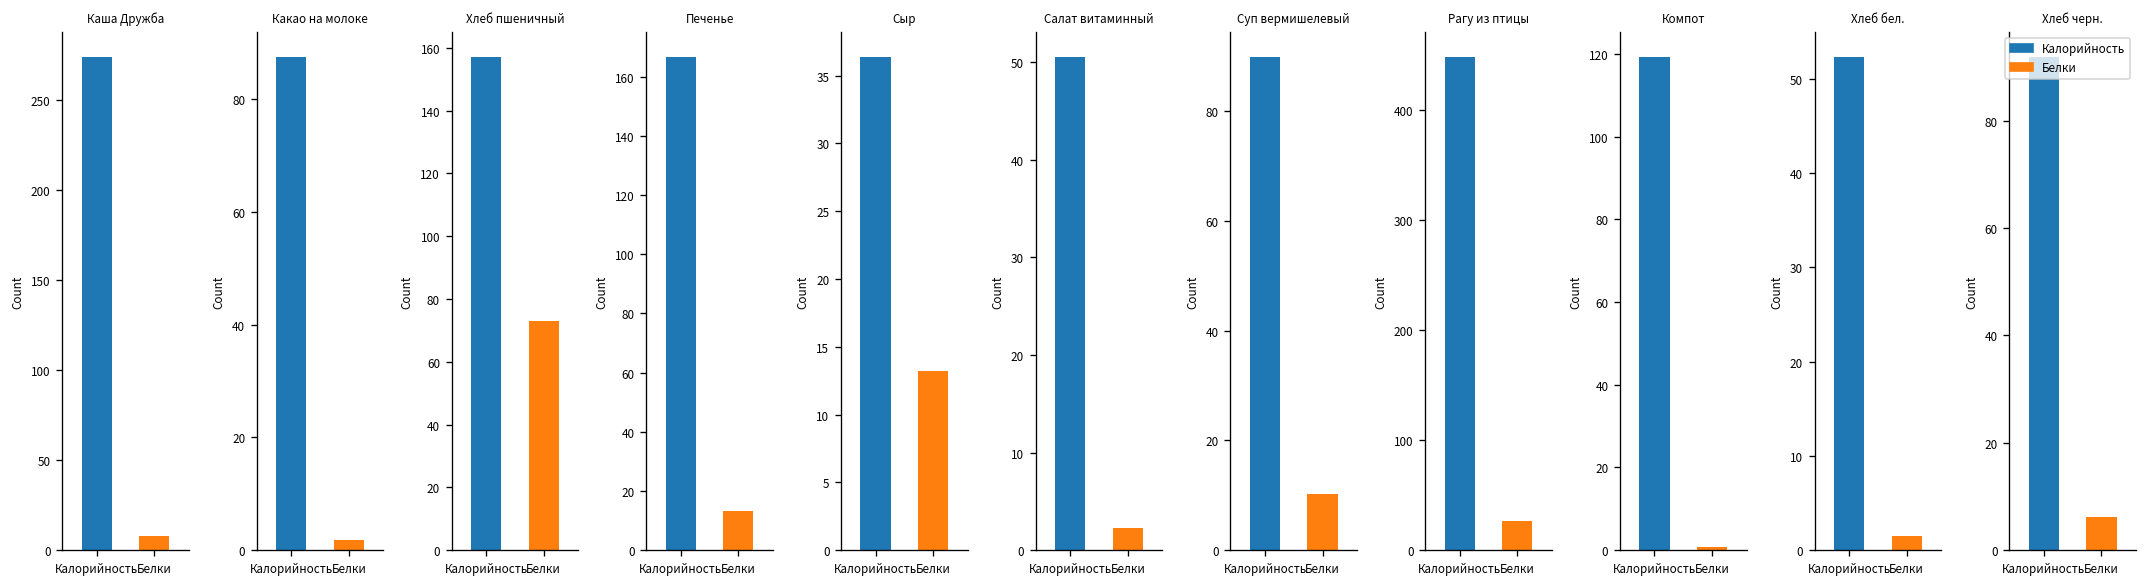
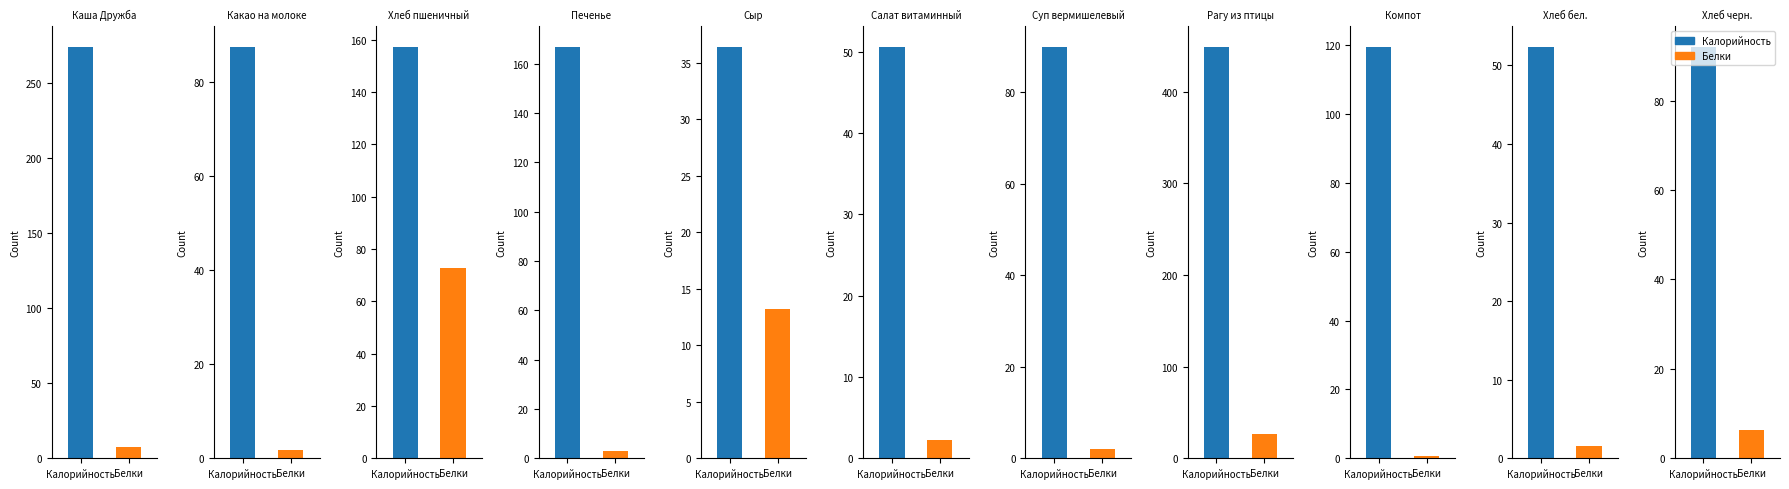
  {
    "Каша Дружба": {
      "Калорийность": 274,
      "Белки": 8
    },
    "Какао на молоке": {
      "Калорийность": 88,
      "Белки": 2
    },
    "Хлеб пшеничный": {
      "Калорийность": 157,
      "Белки": 73
    },
    "Печенье": {
      "Калорийность": 167,
-     "Белки": 13
+     "Белки": 3
    },
    "Сыр": {
      "Калорийность": 36.4,
      "Белки": 13.2
    },
    "Салат витаминный": {
      "Калорийность": 51,
      "Белки": 2
    },
    "Суп вермишелевый": {
      "Калорийность": 90,
-     "Белки": 10
+     "Белки": 2
    },
    "Рагу из птицы": {
      "Калорийность": 450,
      "Белки": 30
    },
    "Компот": {
      "Калорийность": 119
    },
    "Хлеб бел.": {
      "Калорийность": 52,
      "Белки": 2
    },
    "Хлеб черн.": {
      "Белки": 6
    }
  }
